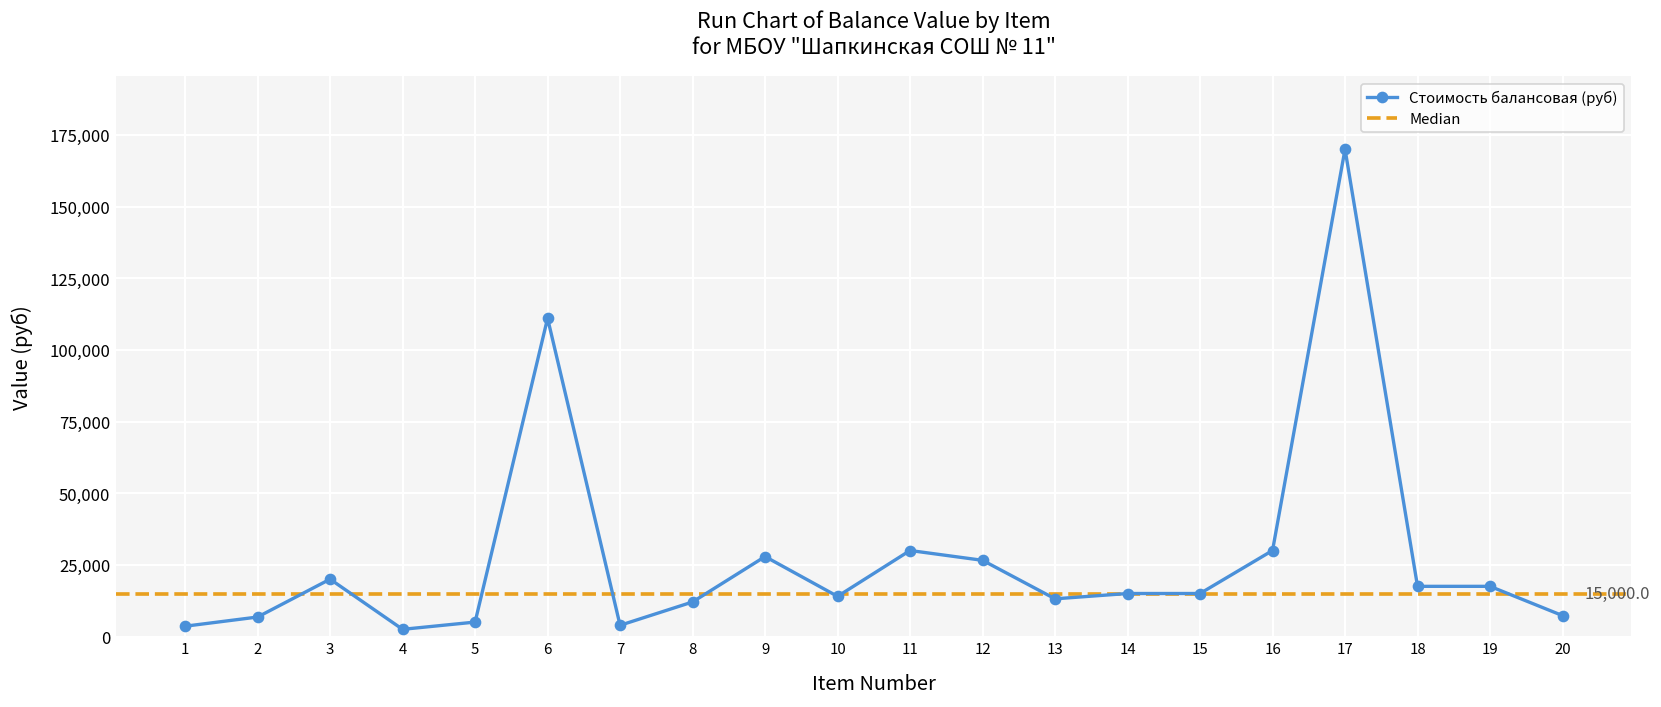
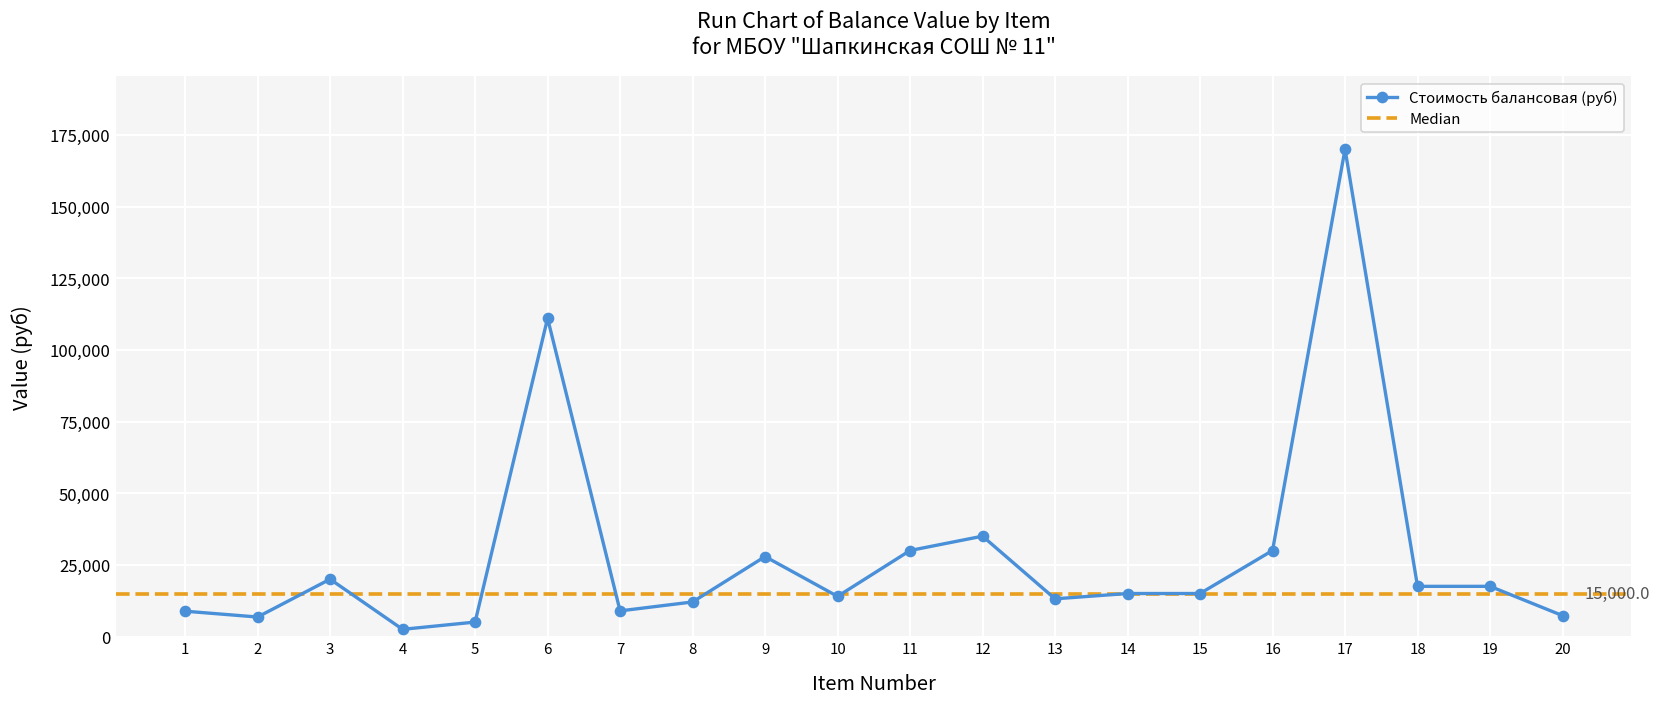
  {
-   "1": "4,000",
+   "1": "9,000",
    "2": "7,000",
    "3": "20,000",
    "4": "3,000",
    "5": "5,000",
    "6": "111,000",
-   "7": "4,000",
+   "7": "9,000",
    "8": "12,000",
    "9": "28,000",
    "10": "14,000",
    "11": "30,000",
-   "12": "27,000",
+   "12": "35,000",
    "13": "13,000",
    "14": "15,000",
    "15": "15,000",
    "16": "30,000",
    "17": "170,000",
    "18": "18,000",
    "19": "18,000"
  }
